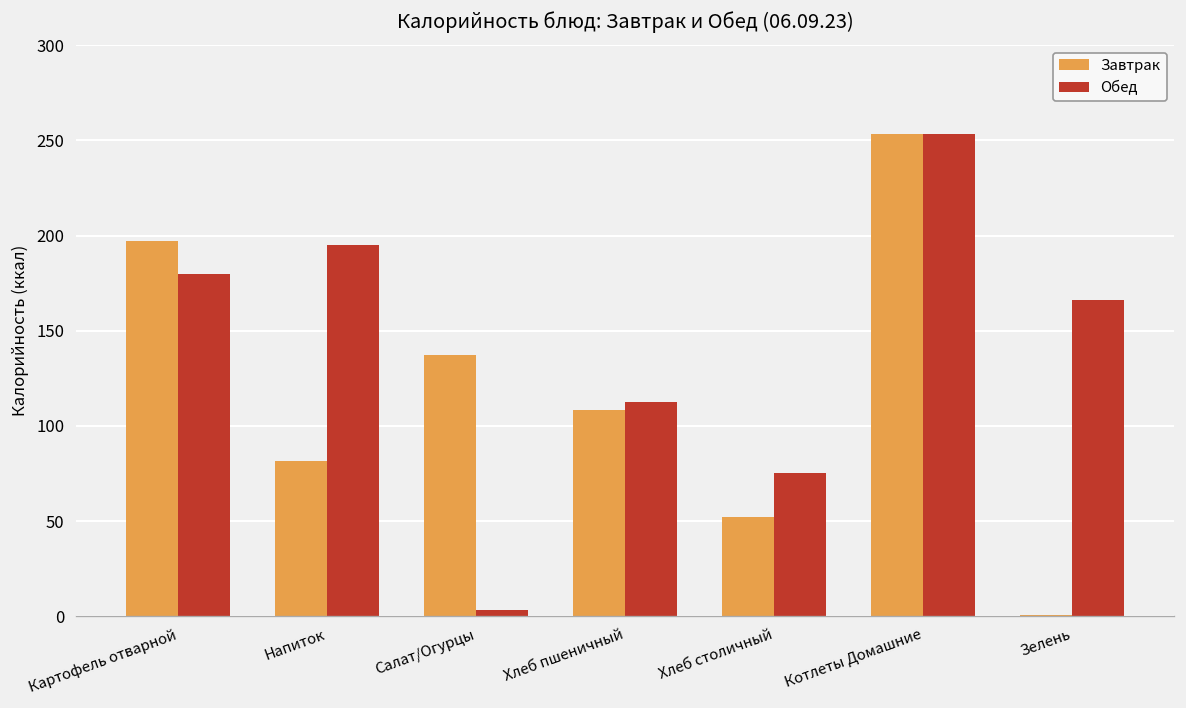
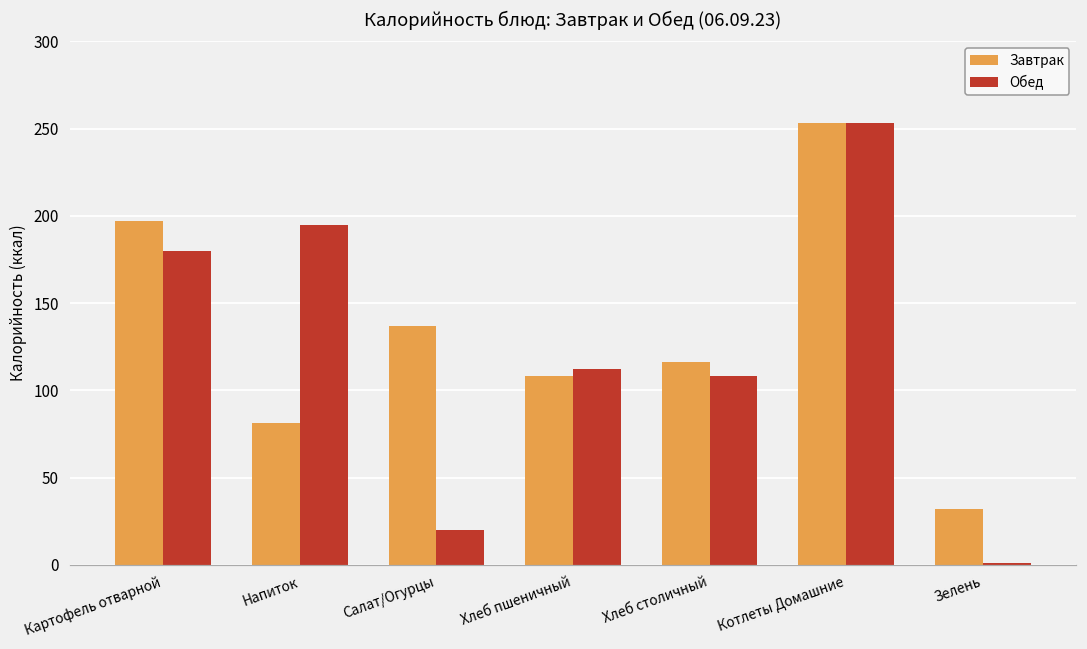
  {
    "Завтрак": {
      "Картофель отварной": 197,
      "Напиток": 82,
      "Салат/Огурцы": 137,
      "Хлеб пшеничный": 108,
-     "Хлеб столичный": 52,
+     "Хлеб столичный": 116,
      "Котлеты Домашние": 253,
-     "Зелень": 0
+     "Зелень": 32
    },
    "Обед": {
      "Картофель отварной": 180,
      "Напиток": 195,
-     "Салат/Огурцы": 3,
+     "Салат/Огурцы": 20,
      "Хлеб пшеничный": 112,
-     "Хлеб столичный": 75,
+     "Хлеб столичный": 108,
      "Котлеты Домашние": 253,
-     "Зелень": 166
+     "Зелень": 1
    }
  }
